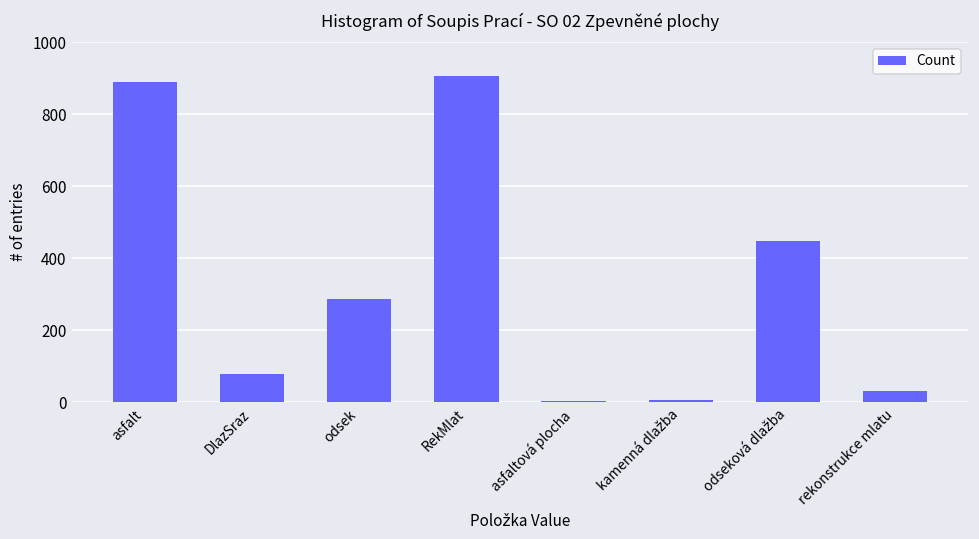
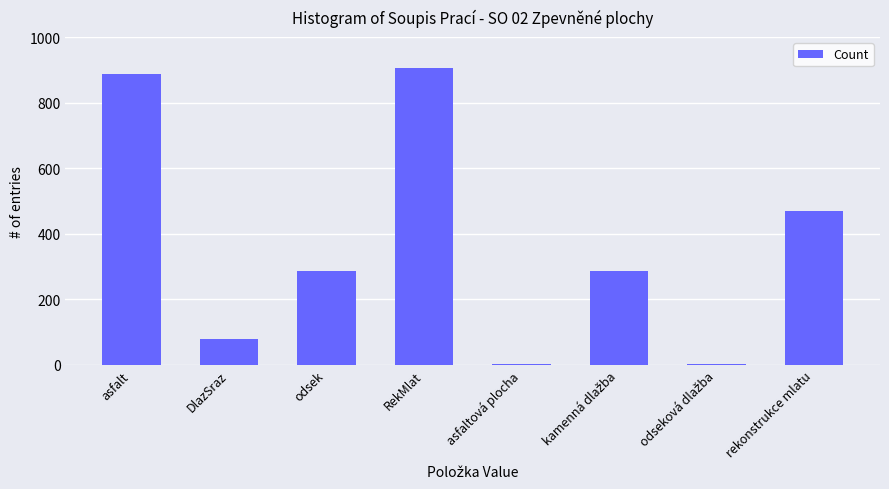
  {
    "asfalt": 890,
    "DlazSraz": 80,
    "odsek": 290,
    "RekMlat": 910,
-   "kamenná dlažba": 10,
-   "odseková dlažba": 450,
-   "rekonstrukce mlatu": 30
+   "kamenná dlažba": 290,
+   "odseková dlažba": 0,
+   "rekonstrukce mlatu": 470
  }
